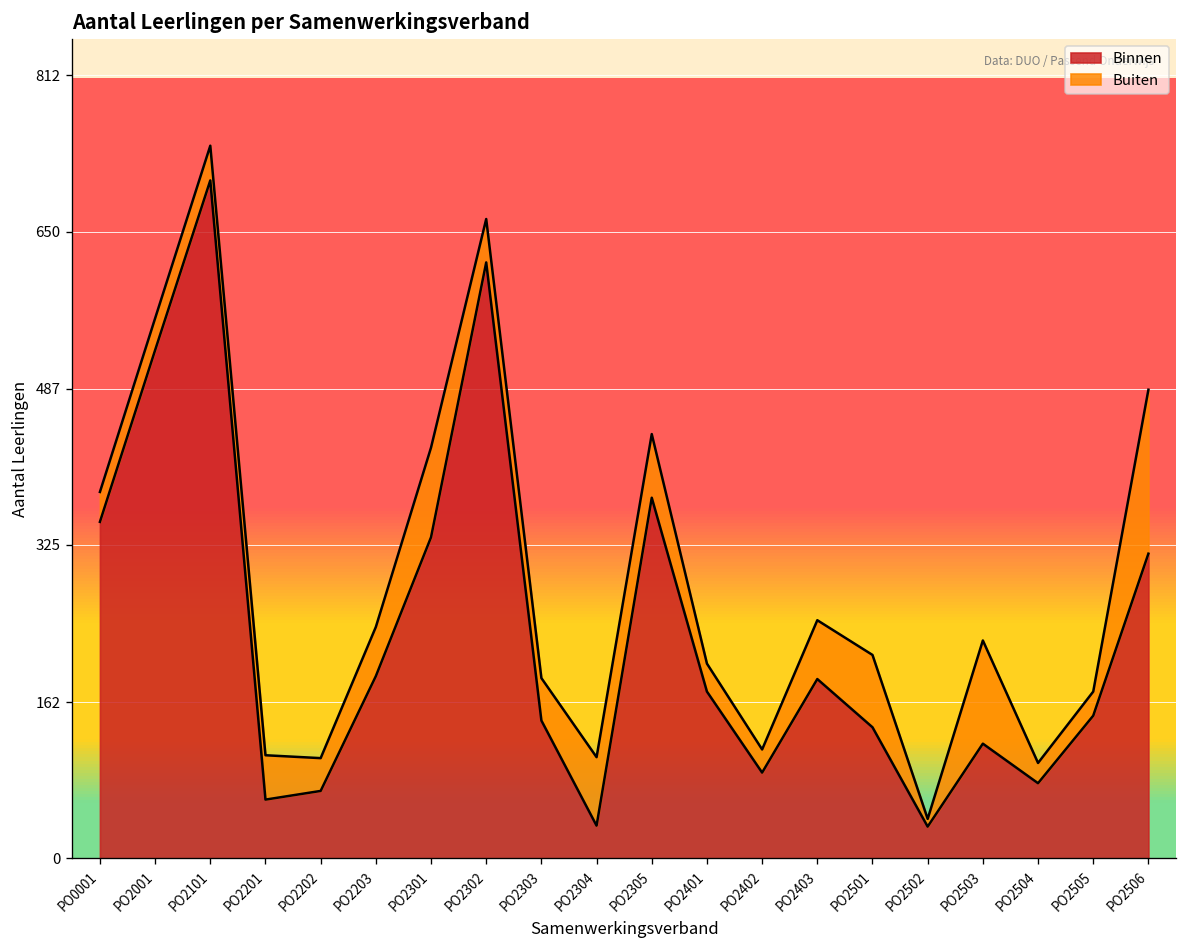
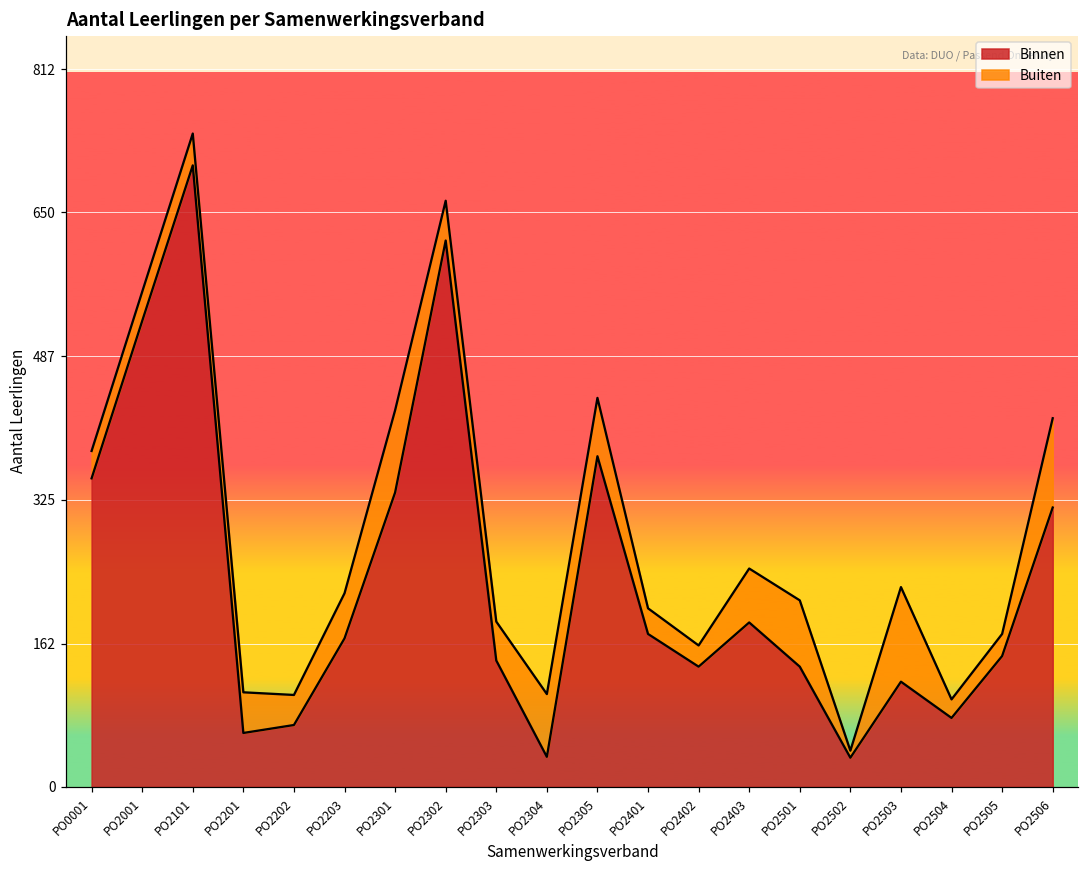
  {
    "Binnen": {
      "PO0001": 350,
      "PO2001": 530,
      "PO2101": 700,
      "PO2201": 60,
      "PO2202": 70,
-     "PO2203": 190,
+     "PO2203": 170,
      "PO2301": 330,
      "PO2302": 620,
      "PO2303": 140,
      "PO2304": 30,
      "PO2305": 370,
      "PO2401": 170,
-     "PO2402": 90,
+     "PO2402": 140,
      "PO2403": 190,
      "PO2501": 140,
      "PO2502": 30,
      "PO2503": 120,
      "PO2504": 80,
      "PO2505": 150,
      "PO2506": 320
    },
    "Buiten": {
      "PO0001": 30,
      "PO2001": 30,
      "PO2101": 40,
      "PO2201": 50,
      "PO2202": 30,
      "PO2203": 50,
      "PO2301": 90,
      "PO2302": 50,
      "PO2303": 40,
      "PO2304": 70,
      "PO2305": 70,
      "PO2401": 30,
      "PO2402": 20,
      "PO2403": 60,
      "PO2501": 80,
      "PO2502": 10,
      "PO2503": 110,
      "PO2504": 20,
      "PO2505": 30,
-     "PO2506": 170
+     "PO2506": 100
    }
  }
